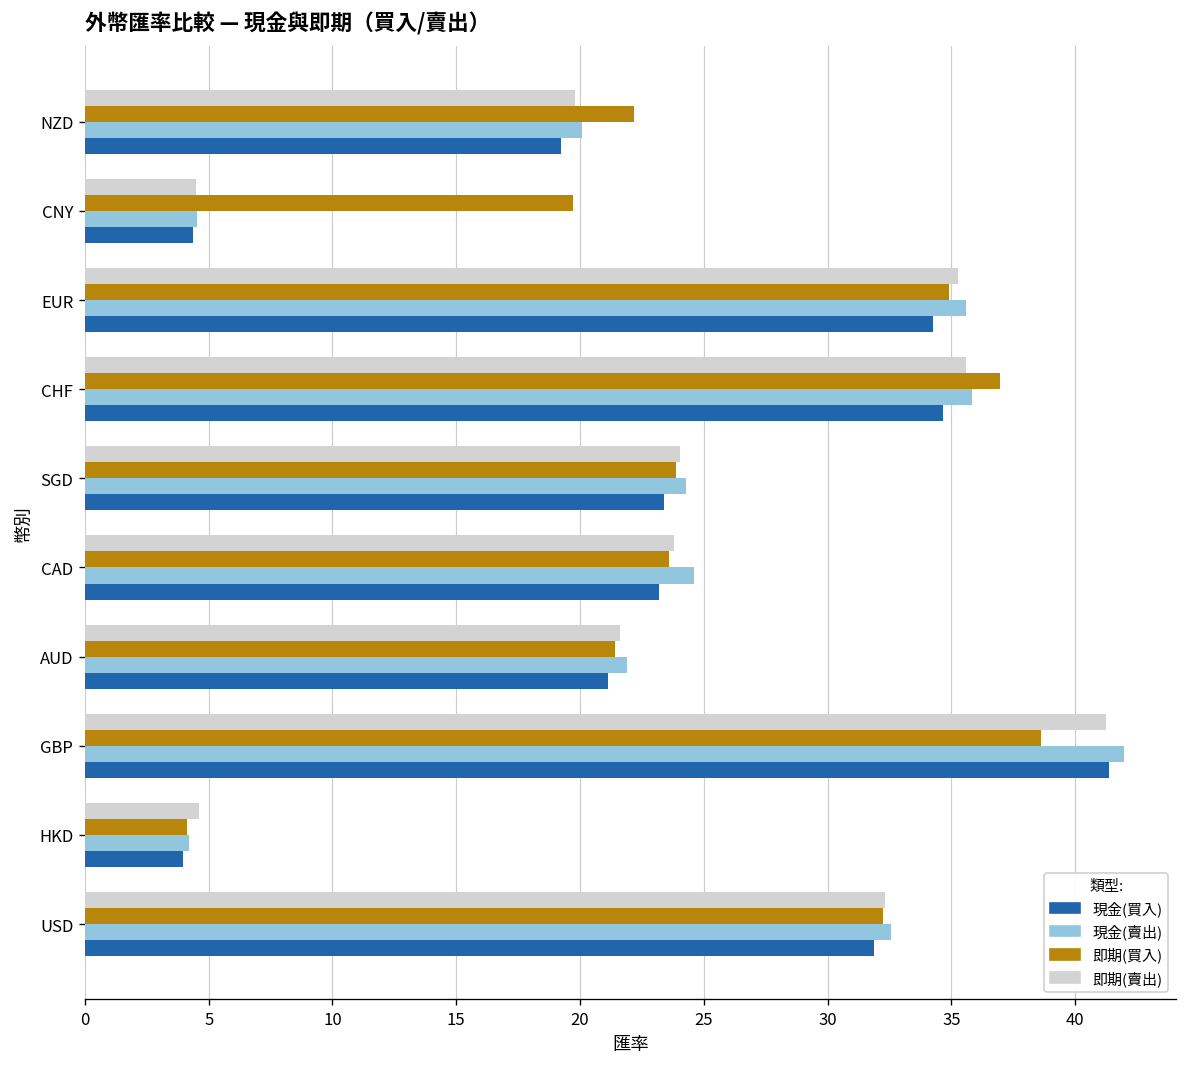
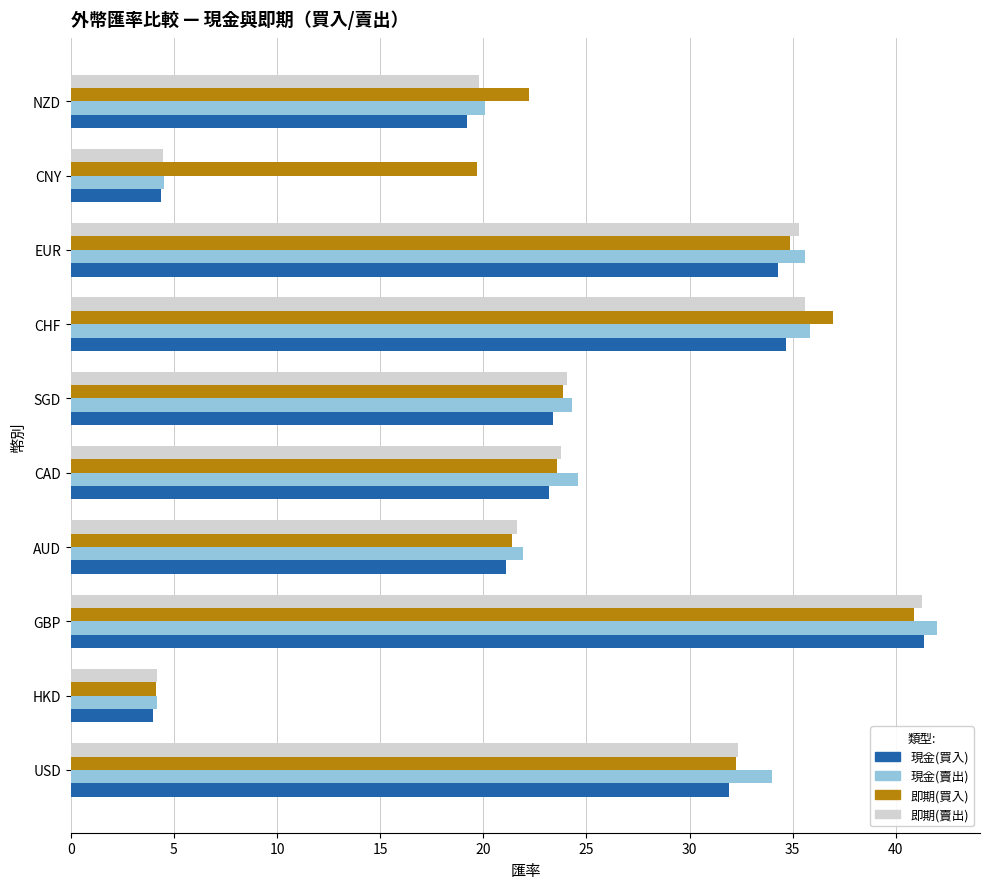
  {
    "現金(買入)": {
      "NZD": 19.2,
      "CNY": 4.4,
      "EUR": 34.3,
      "CHF": 34.7,
      "SGD": 23.4,
      "CAD": 23.2,
      "AUD": 21.1,
      "GBP": 41.4,
      "HKD": 4.0,
      "USD": 31.9
    },
    "現金(賣出)": {
      "NZD": 20.1,
      "CNY": 4.5,
      "EUR": 35.6,
      "CHF": 35.9,
      "SGD": 24.3,
      "CAD": 24.6,
      "AUD": 21.9,
      "GBP": 42.0,
      "HKD": 4.2,
-     "USD": 32.6
+     "USD": 34.0
    },
    "即期(買入)": {
      "NZD": 22.2,
      "CNY": 19.7,
      "EUR": 34.9,
      "CHF": 37.0,
      "SGD": 23.9,
      "CAD": 23.6,
      "AUD": 21.4,
-     "GBP": 38.6,
+     "GBP": 40.9,
      "HKD": 4.1,
      "USD": 32.2
    },
    "即期(賣出)": {
      "NZD": 19.8,
      "CNY": 4.5,
      "EUR": 35.3,
      "CHF": 35.6,
      "SGD": 24.1,
      "CAD": 23.8,
      "AUD": 21.6,
      "GBP": 41.3,
-     "HKD": 4.6,
+     "HKD": 4.2,
      "USD": 32.3
    }
  }
